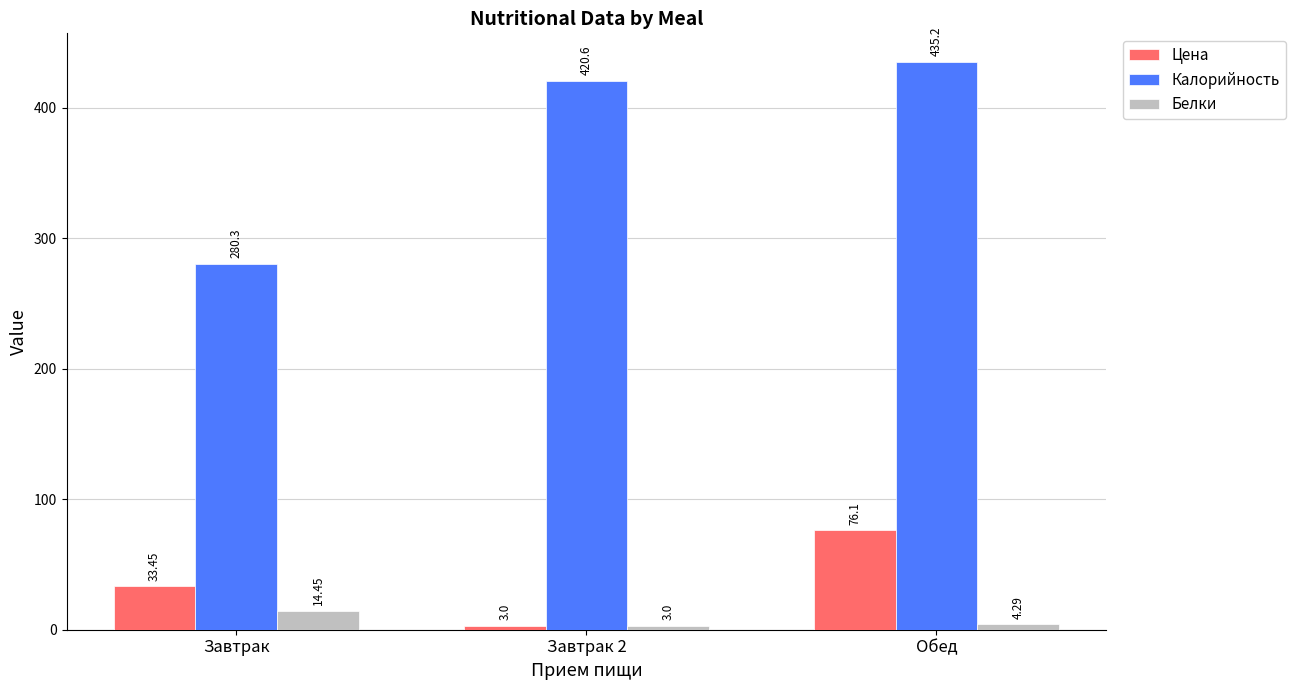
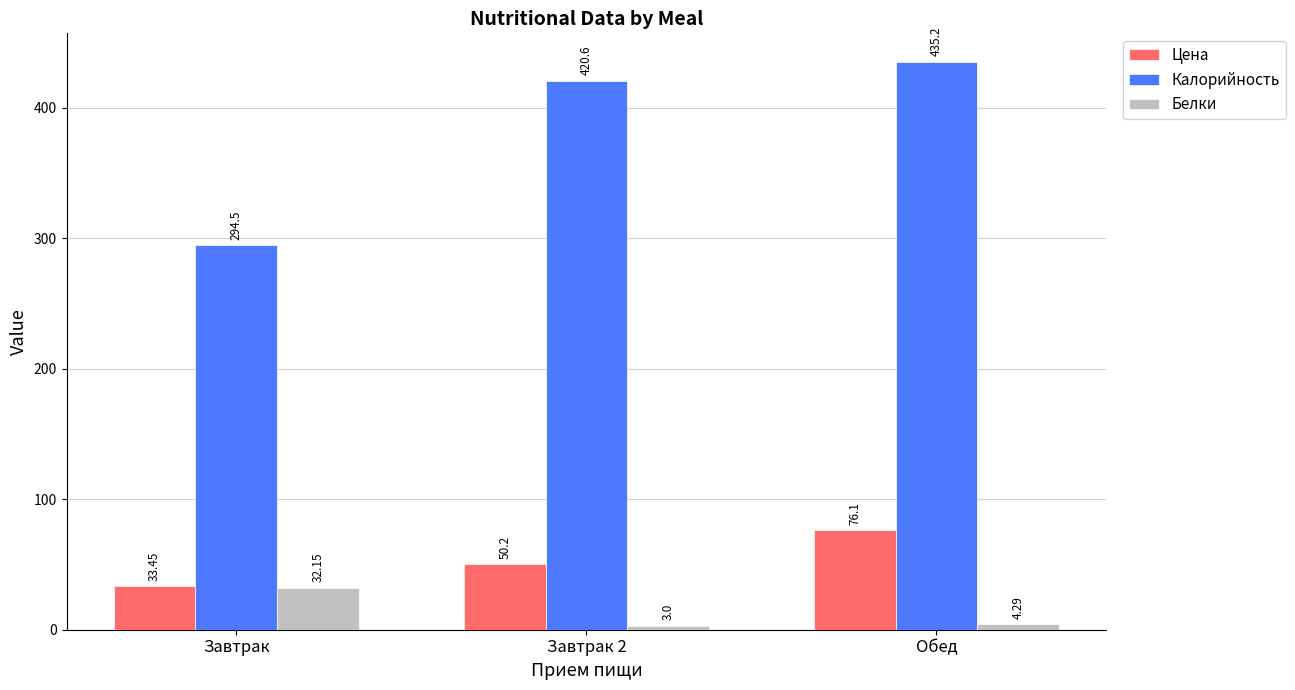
  {
    "Цена": {
      "Завтрак": 33.45,
-     "Завтрак 2": 3.0,
+     "Завтрак 2": 50.2,
      "Обед": 76.1
    },
    "Калорийность": {
-     "Завтрак": 280.3,
+     "Завтрак": 294.5,
      "Завтрак 2": 420.6,
      "Обед": 435.2
    },
    "Белки": {
-     "Завтрак": 14.45,
+     "Завтрак": 32.15,
      "Завтрак 2": 3.0,
      "Обед": 4.29
    }
  }
